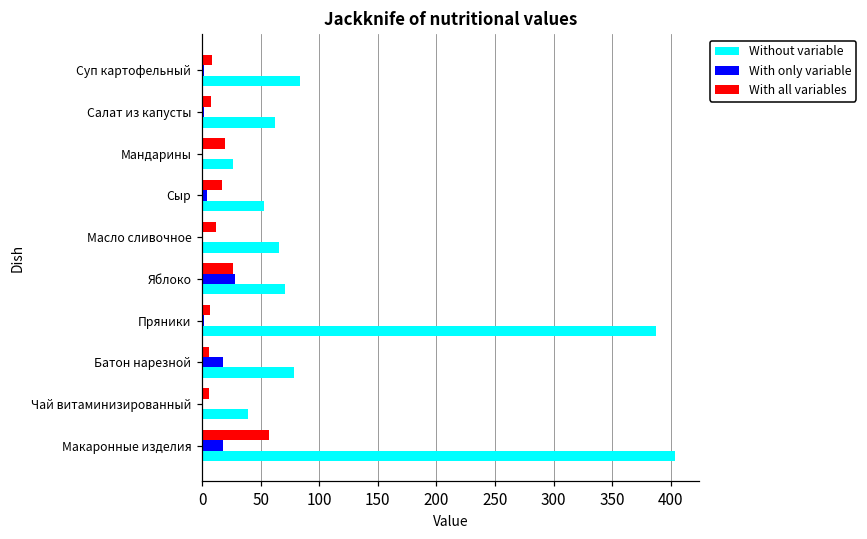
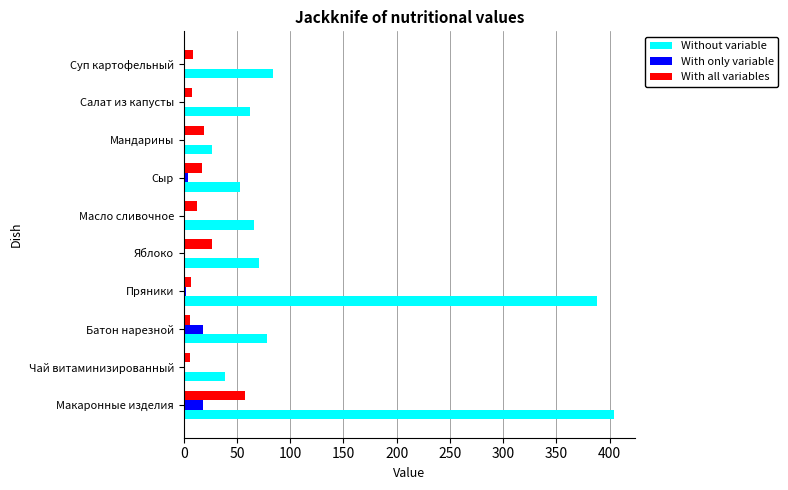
  {
    "Without variable": {
      "Суп картофельный": 84,
      "Салат из капусты": 62,
      "Мандарины": 27,
      "Сыр": 53,
      "Масло сливочное": 66,
      "Яблоко": 71,
      "Пряники": 388,
      "Батон нарезной": 79,
      "Чай витаминизированный": 39,
      "Макаронные изделия": 404
    },
    "With only variable": {
      "Сыр": 4,
-     "Яблоко": 28,
+     "Яблоко": 1,
      "Батон нарезной": 18,
      "Чай витаминизированный": 0,
      "Макаронные изделия": 18
    },
    "With all variables": {
      "Суп картофельный": 9,
      "Салат из капусты": 8,
      "Мандарины": 19,
      "Сыр": 17,
      "Масло сливочное": 12,
      "Яблоко": 27,
      "Пряники": 7,
      "Батон нарезной": 6,
      "Чай витаминизированный": 6,
      "Макаронные изделия": 57
    }
  }
